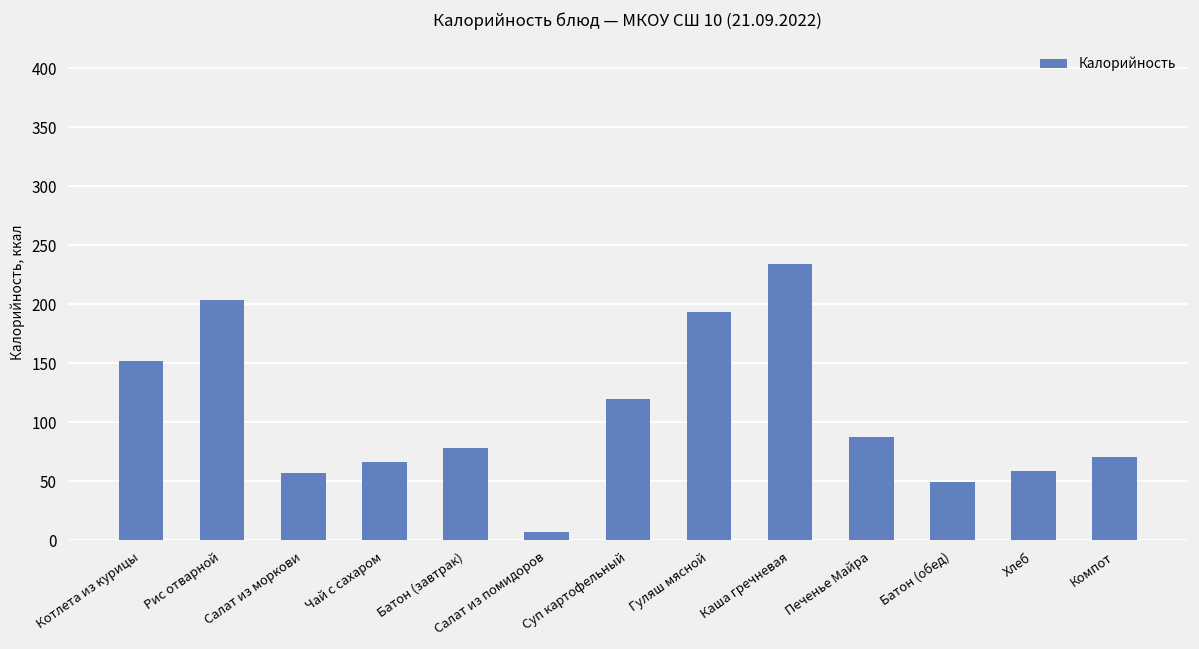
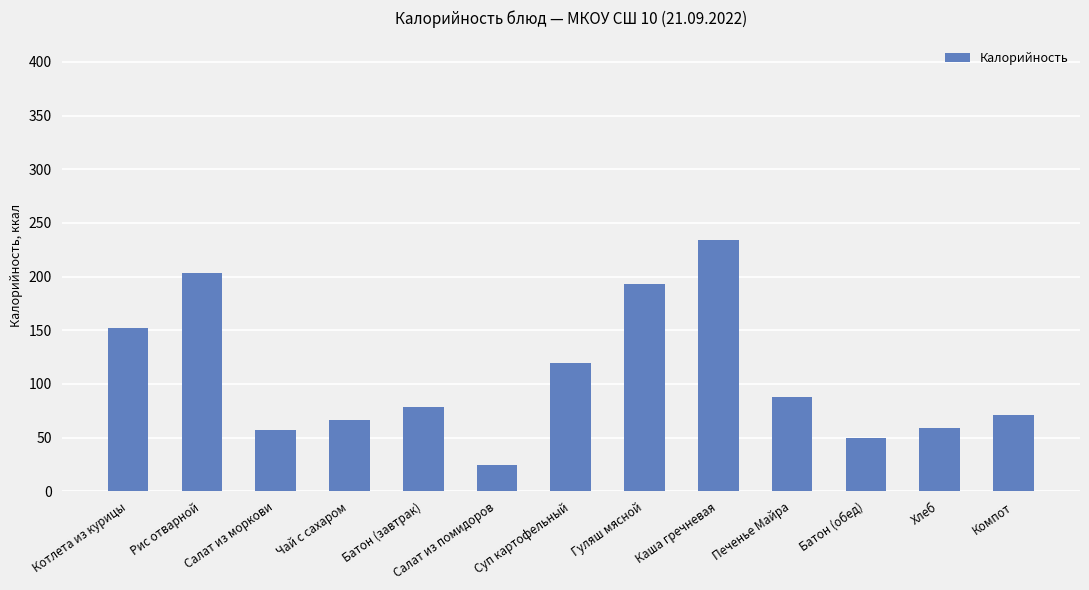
  {
    "Котлета из курицы": 152,
    "Рис отварной": 204,
    "Салат из моркови": 57,
    "Чай с сахаром": 66,
    "Батон (завтрак)": 79,
-   "Салат из помидоров": 7,
+   "Салат из помидоров": 25,
    "Суп картофельный": 120,
    "Гуляш мясной": 193,
    "Каша гречневая": 234,
    "Печенье Майра": 88,
    "Батон (обед)": 49,
    "Хлеб": 59,
    "Компот": 71
  }
